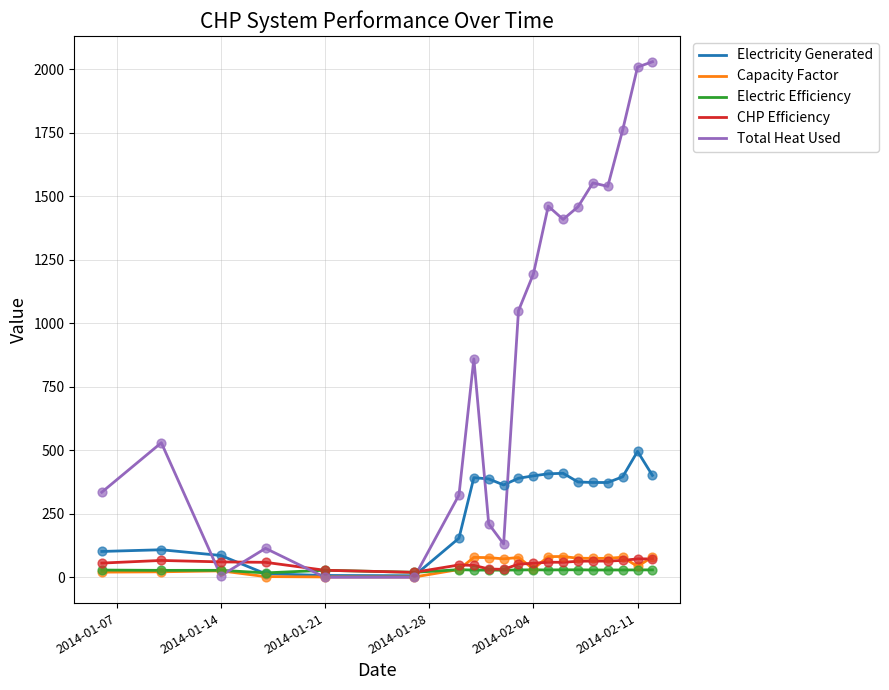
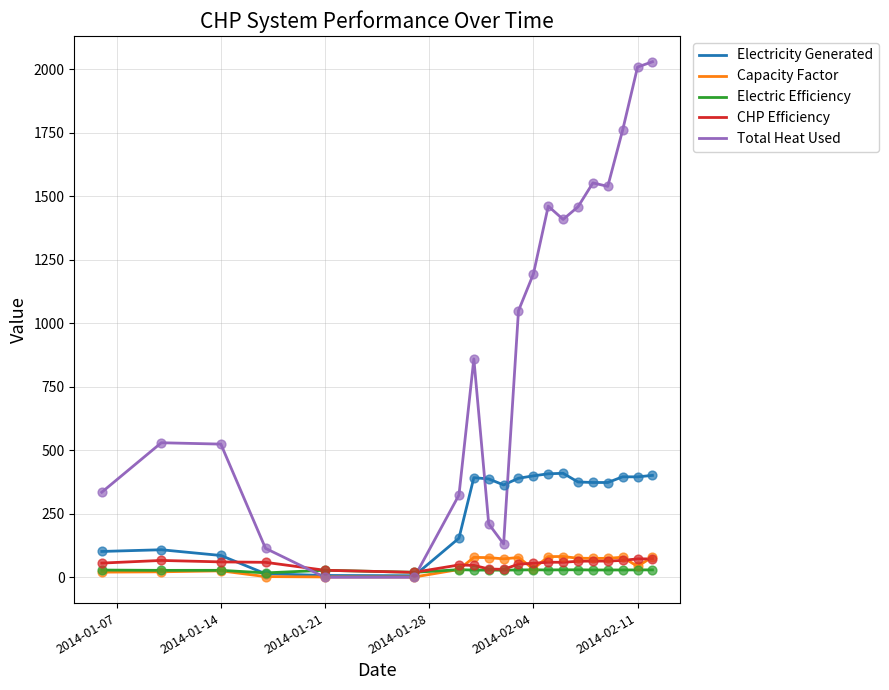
  {
    "Electricity Generated": {
      "2014-01-14": 90,
      "2014-02-04": 400,
-     "2014-02-11": 500
+     "2014-02-11": 400
    },
    "Capacity Factor": {
      "2014-02-11": 40
    },
    "Electric Efficiency": {
      "2014-02-11": 30
    },
    "CHP Efficiency": {
      "2014-01-14": 60,
      "2014-02-04": 60,
      "2014-02-11": 70
    },
    "Total Heat Used": {
-     "2014-01-14": 10,
+     "2014-01-14": 520,
      "2014-02-04": 1190,
      "2014-02-11": 2010
    }
  }
